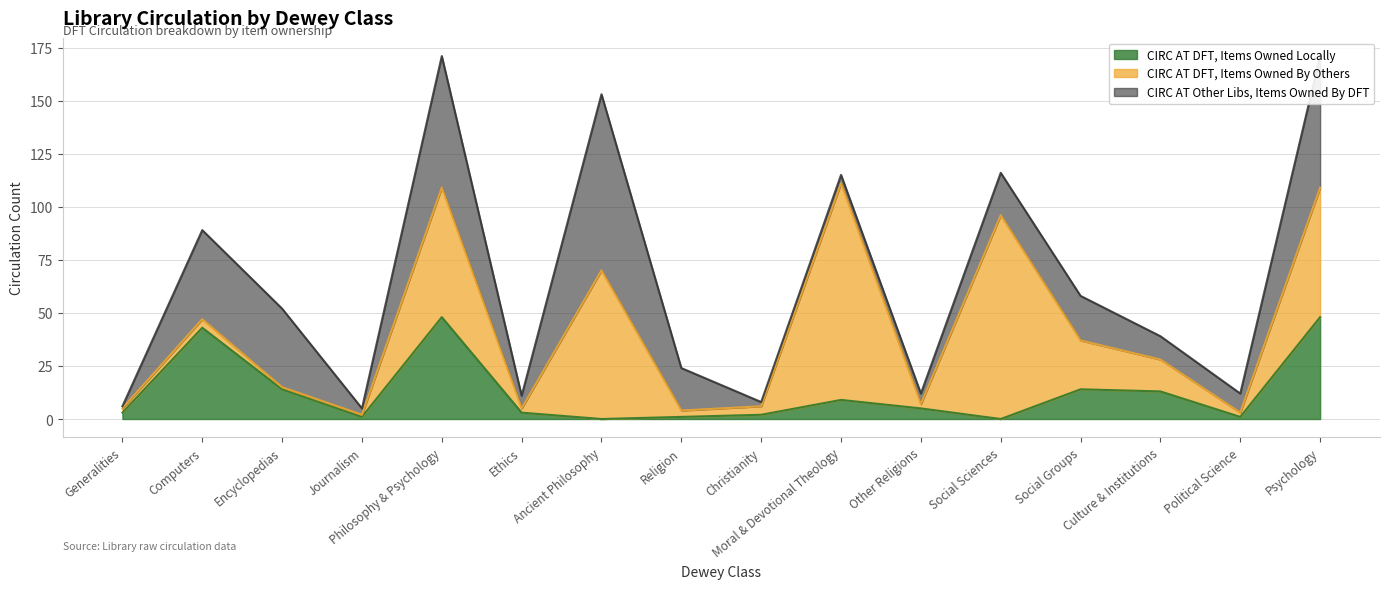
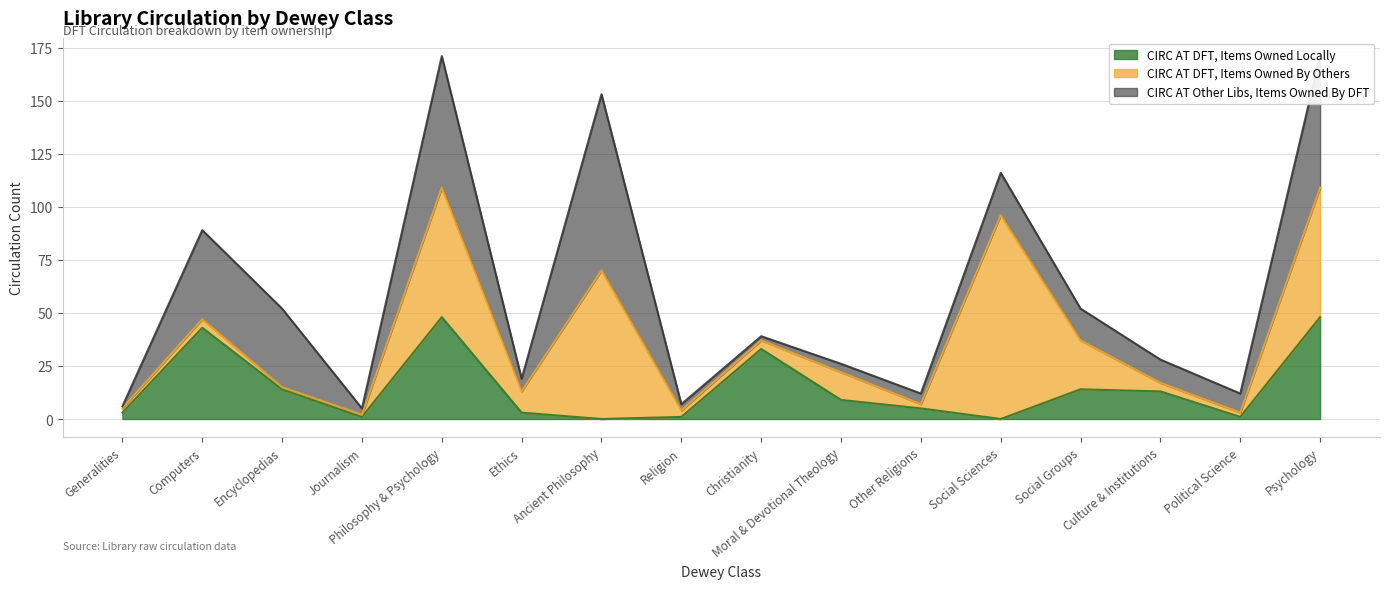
  {
    "CIRC AT DFT, Items Owned Locally": {
      "Generalities": 3,
      "Computers": 43,
      "Philosophy & Psychology": 48,
      "Ethics": 3,
      "Ancient Philosophy": 0,
      "Religion": 1,
-     "Christianity": 2,
+     "Christianity": 33,
      "Moral & Devotional Theology": 9,
      "Other Religions": 5,
      "Social Sciences": 0,
      "Social Groups": 14,
      "Culture & Institutions": 13,
      "Political Science": 1,
      "Psychology": 48
    },
    "CIRC AT DFT, Items Owned By Others": {
      "Computers": 4,
      "Philosophy & Psychology": 61,
-     "Ethics": 2,
+     "Ethics": 10,
      "Ancient Philosophy": 70,
      "Religion": 3,
      "Christianity": 4,
-     "Moral & Devotional Theology": 102,
+     "Moral & Devotional Theology": 13,
      "Other Religions": 2,
      "Social Sciences": 96,
      "Social Groups": 23,
-     "Culture & Institutions": 15,
+     "Culture & Institutions": 4,
      "Political Science": 2,
      "Psychology": 61
    },
    "CIRC AT Other Libs, Items Owned By DFT": {
      "Computers": 42,
      "Encyclopedias": 37,
      "Journalism": 3,
      "Philosophy & Psychology": 62,
      "Ethics": 6,
      "Ancient Philosophy": 83,
-     "Religion": 20,
+     "Religion": 3,
      "Christianity": 2,
      "Moral & Devotional Theology": 4,
      "Other Religions": 5,
      "Social Sciences": 20,
-     "Social Groups": 21,
+     "Social Groups": 15,
      "Culture & Institutions": 11,
      "Political Science": 9
    }
  }
